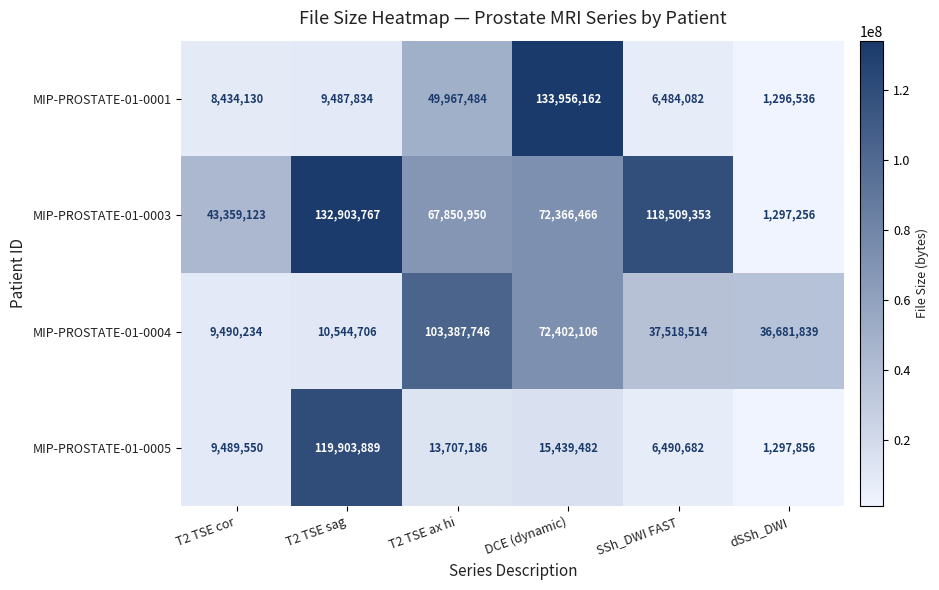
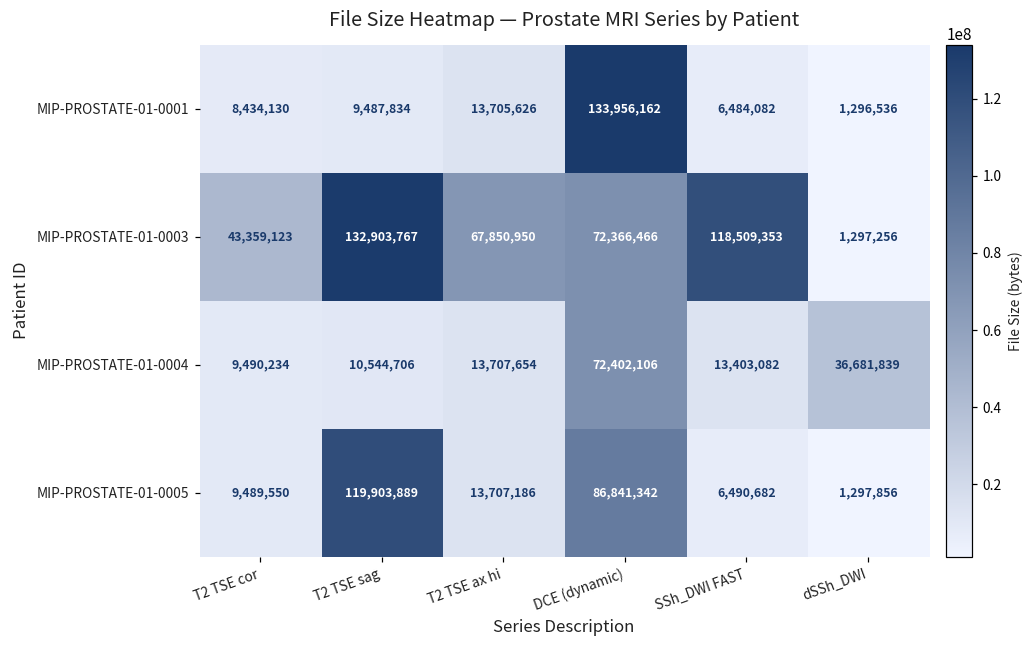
  {
    "MIP-PROSTATE-01-0001": {
      "T2 TSE cor": "8,434,130",
      "T2 TSE sag": "9,487,834",
-     "T2 TSE ax hi": "49,967,484",
+     "T2 TSE ax hi": "13,705,626",
      "DCE (dynamic)": "133,956,162",
      "SSh_DWI FAST": "6,484,082",
      "dSSh_DWI": "1,296,536"
    },
    "MIP-PROSTATE-01-0003": {
      "T2 TSE cor": "43,359,123",
      "T2 TSE sag": "132,903,767",
      "T2 TSE ax hi": "67,850,950",
      "DCE (dynamic)": "72,366,466",
      "SSh_DWI FAST": "118,509,353",
      "dSSh_DWI": "1,297,256"
    },
    "MIP-PROSTATE-01-0004": {
      "T2 TSE cor": "9,490,234",
      "T2 TSE sag": "10,544,706",
-     "T2 TSE ax hi": "103,387,746",
+     "T2 TSE ax hi": "13,707,654",
      "DCE (dynamic)": "72,402,106",
-     "SSh_DWI FAST": "37,518,514",
+     "SSh_DWI FAST": "13,403,082",
      "dSSh_DWI": "36,681,839"
    },
    "MIP-PROSTATE-01-0005": {
      "T2 TSE cor": "9,489,550",
      "T2 TSE sag": "119,903,889",
      "T2 TSE ax hi": "13,707,186",
-     "DCE (dynamic)": "15,439,482",
+     "DCE (dynamic)": "86,841,342",
      "SSh_DWI FAST": "6,490,682",
      "dSSh_DWI": "1,297,856"
    }
  }
